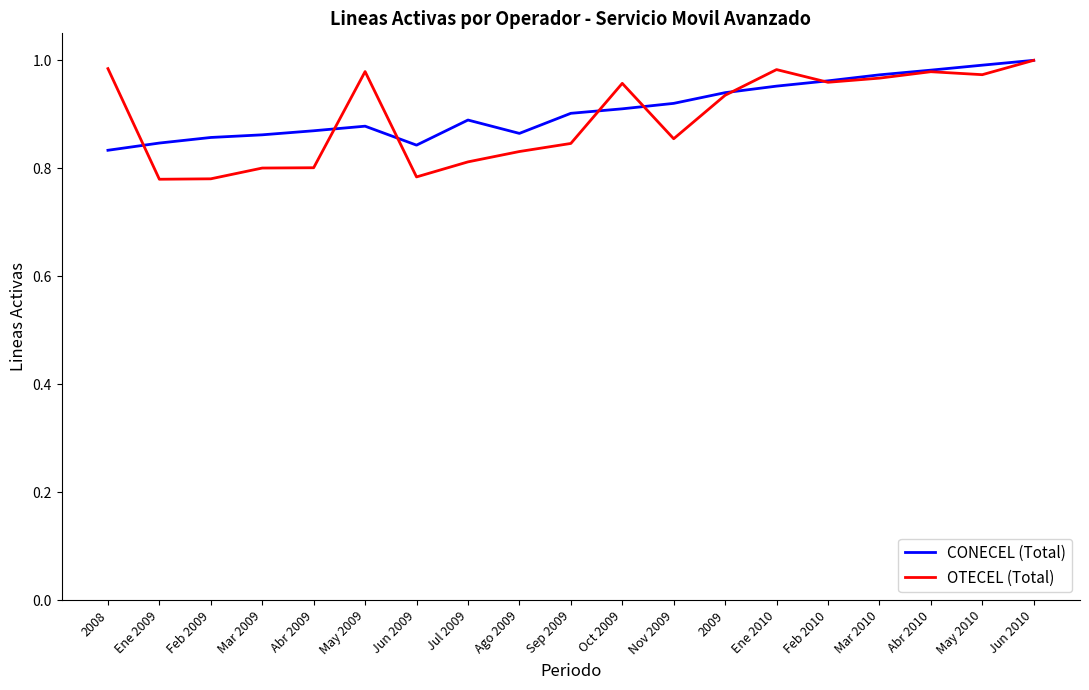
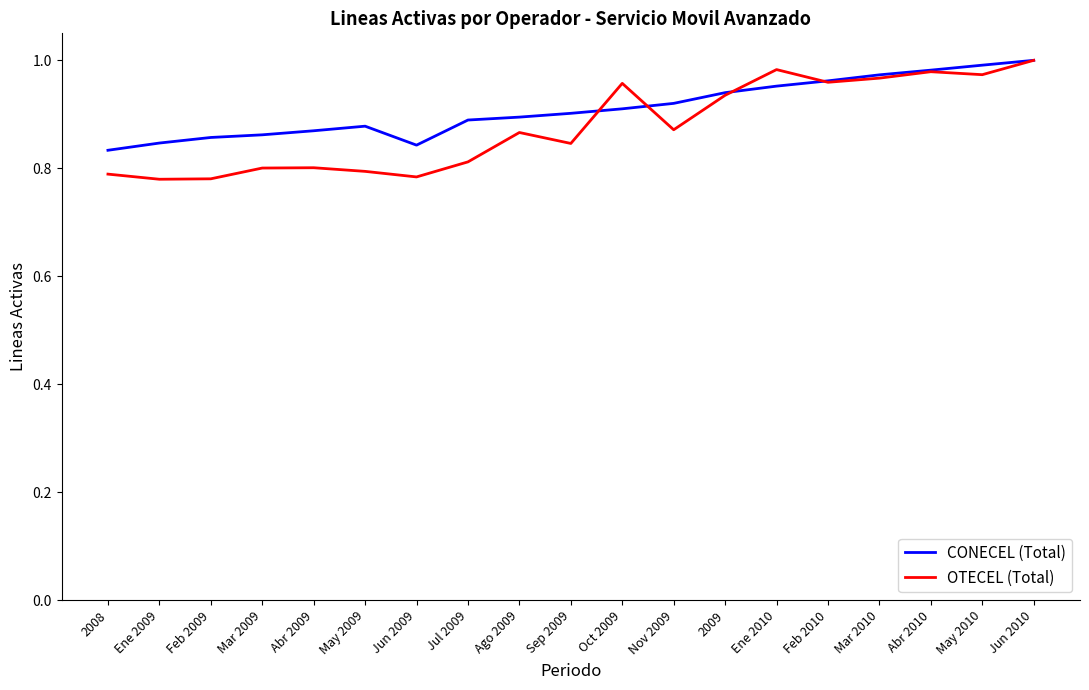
  {
    "CONECEL (Total)": {
      "2008": 0.83,
      "Ene 2009": 0.85,
      "Feb 2009": 0.86,
      "Mar 2009": 0.86,
      "Abr 2009": 0.87,
      "May 2009": 0.88,
      "Jun 2009": 0.84,
      "Jul 2009": 0.89,
-     "Ago 2009": 0.86,
+     "Ago 2009": 0.89,
      "Sep 2009": 0.90,
      "Oct 2009": 0.91,
      "Nov 2009": 0.92,
      "2009": 0.94,
      "Ene 2010": 0.95,
      "Mar 2010": 0.97,
      "May 2010": 0.99
    },
    "OTECEL (Total)": {
-     "2008": 0.98,
+     "2008": 0.79,
      "Ene 2009": 0.78,
      "Feb 2009": 0.78,
      "Mar 2009": 0.80,
      "Abr 2009": 0.80,
-     "May 2009": 0.98,
+     "May 2009": 0.79,
      "Jun 2009": 0.78,
      "Jul 2009": 0.81,
-     "Ago 2009": 0.83,
+     "Ago 2009": 0.87,
      "Sep 2009": 0.85,
      "Oct 2009": 0.96,
-     "Nov 2009": 0.85,
+     "Nov 2009": 0.87,
      "2009": 0.94,
      "Ene 2010": 0.98,
      "Mar 2010": 0.97,
      "May 2010": 0.97
    }
  }
